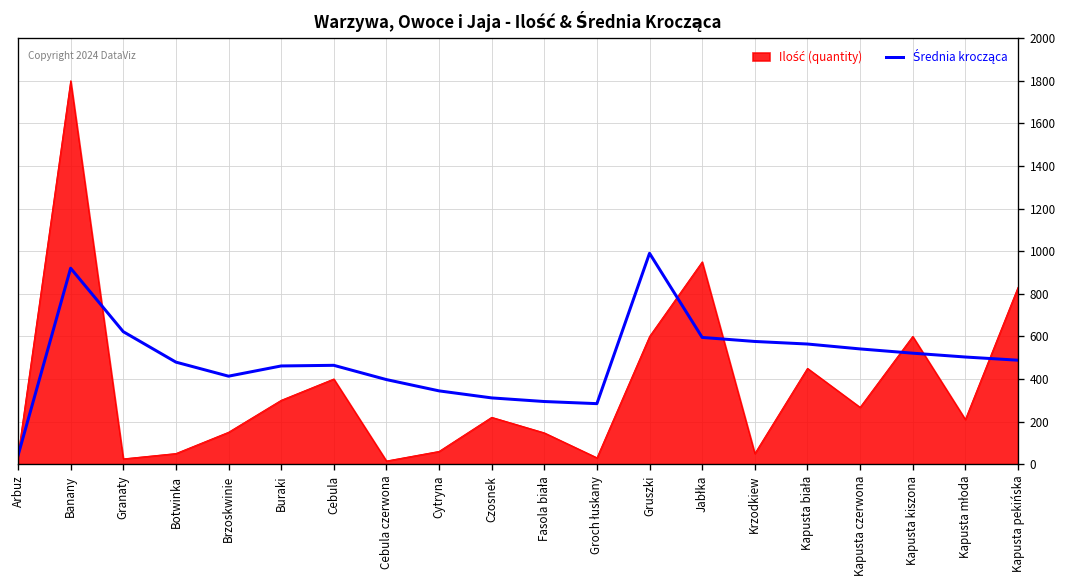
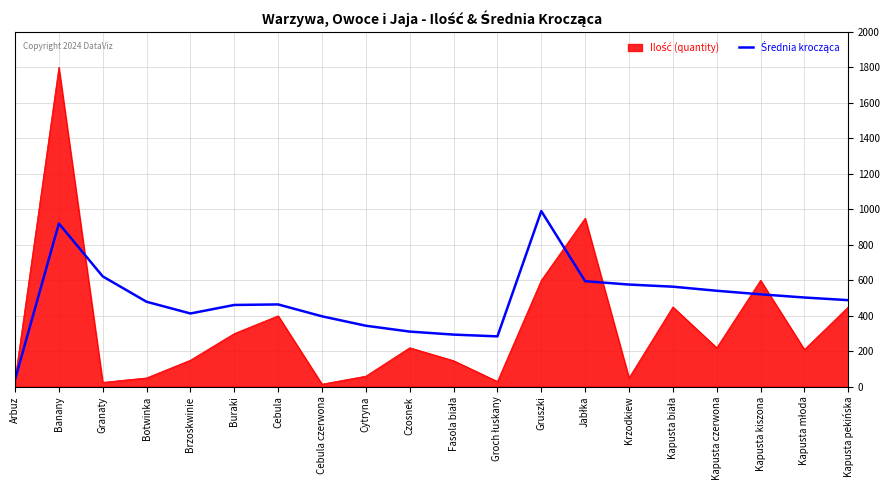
  {
    "Ilość (quantity)": {
      "Granaty": 30,
      "Botwinka": 50,
      "Brzoskwinie": 150,
      "Buraki": 300,
      "Cebula": 400,
      "Cebula czerwona": 20,
      "Cytryna": 60,
      "Czosnek": 220,
      "Fasola biała": 150,
      "Groch łuskany": 30,
      "Gruszki": 600,
      "Jabłka": 950,
      "Krzodkiew": 50,
      "Kapusta biała": 450,
-     "Kapusta czerwona": 270,
+     "Kapusta czerwona": 220,
      "Kapusta kiszona": 600,
      "Kapusta młoda": 210,
-     "Kapusta pekińska": 830
+     "Kapusta pekińska": 450
    },
    "Średnia krocząca": {
      "Banany": 920,
      "Granaty": 620,
      "Botwinka": 480,
      "Brzoskwinie": 410,
      "Buraki": 460,
      "Cebula": 460,
      "Cebula czerwona": 400,
      "Cytryna": 340,
      "Czosnek": 310,
      "Fasola biała": 290,
      "Groch łuskany": 280,
      "Gruszki": 990,
      "Jabłka": 600,
      "Krzodkiew": 580,
      "Kapusta biała": 560,
      "Kapusta czerwona": 540,
      "Kapusta kiszona": 520,
      "Kapusta młoda": 500,
      "Kapusta pekińska": 490
    }
  }
